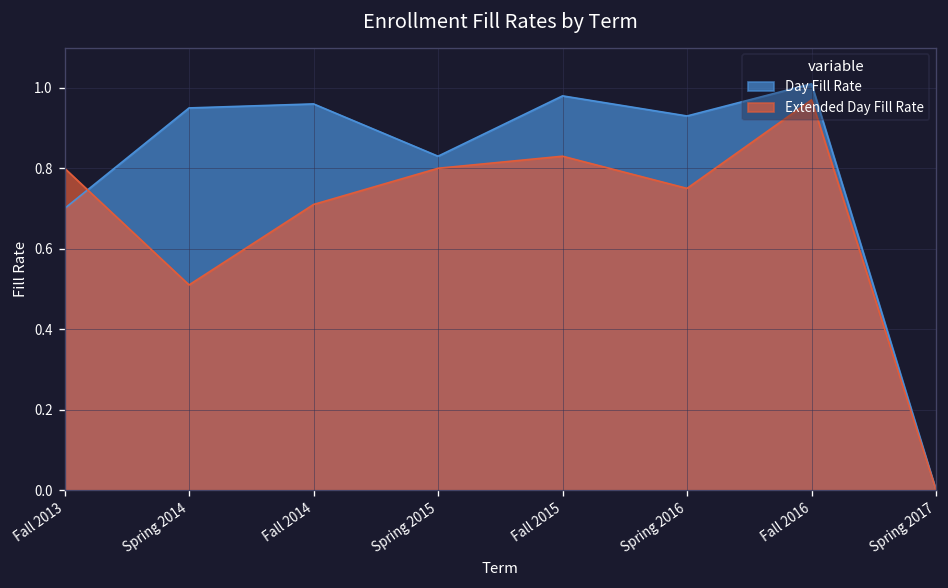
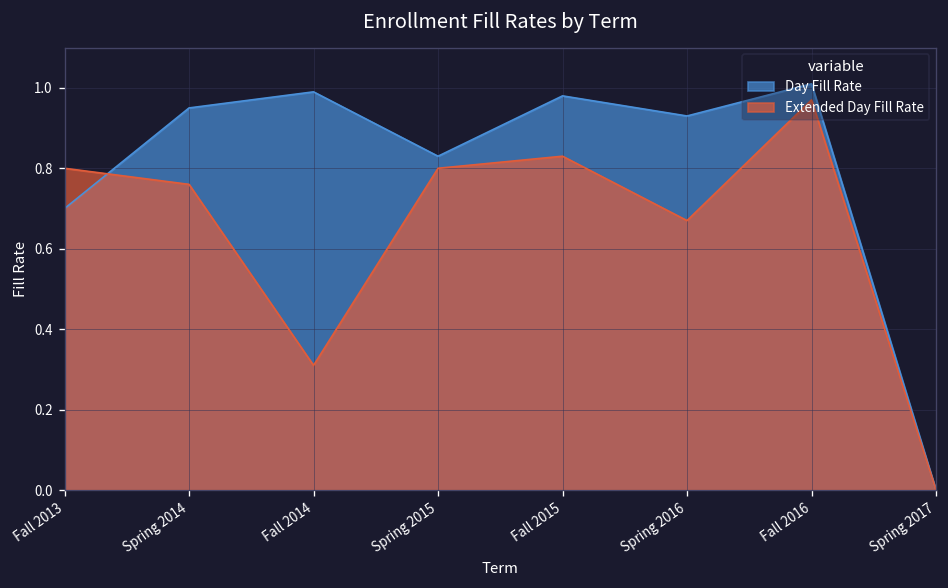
  {
    "Day Fill Rate": {
      "Fall 2013": 0.70,
      "Spring 2014": 0.95,
-     "Fall 2014": 0.96,
+     "Fall 2014": 0.99,
      "Spring 2015": 0.83,
      "Fall 2015": 0.98,
      "Spring 2016": 0.93
    },
    "Extended Day Fill Rate": {
      "Fall 2013": 0.80,
-     "Spring 2014": 0.51,
-     "Fall 2014": 0.71,
+     "Spring 2014": 0.76,
+     "Fall 2014": 0.31,
      "Spring 2015": 0.80,
      "Fall 2015": 0.83,
-     "Spring 2016": 0.75
+     "Spring 2016": 0.67
    }
  }
